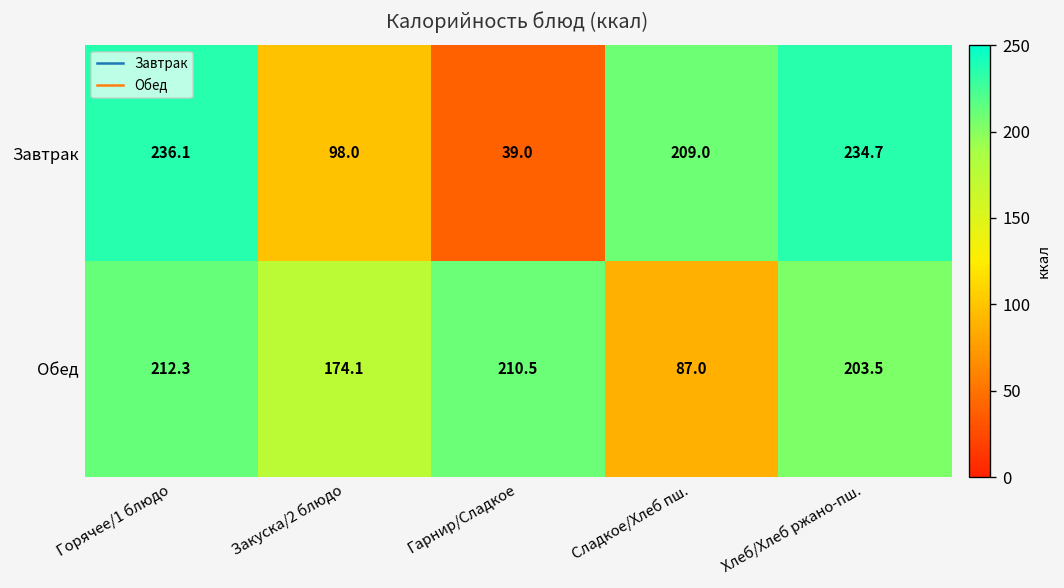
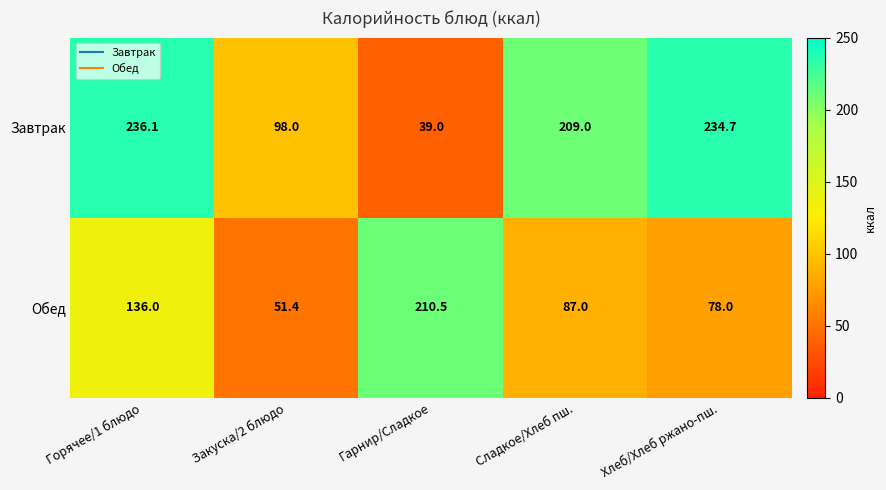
  {
    "Завтрак": {
      "Горячее/1 блюдо": 236.1,
      "Закуска/2 блюдо": 98.0,
      "Гарнир/Сладкое": 39.0,
      "Сладкое/Хлеб пш.": 209.0,
      "Хлеб/Хлеб ржано-пш.": 234.7
    },
    "Обед": {
-     "Горячее/1 блюдо": 212.3,
-     "Закуска/2 блюдо": 174.1,
+     "Горячее/1 блюдо": 136.0,
+     "Закуска/2 блюдо": 51.4,
      "Гарнир/Сладкое": 210.5,
      "Сладкое/Хлеб пш.": 87.0,
-     "Хлеб/Хлеб ржано-пш.": 203.5
+     "Хлеб/Хлеб ржано-пш.": 78.0
    }
  }
